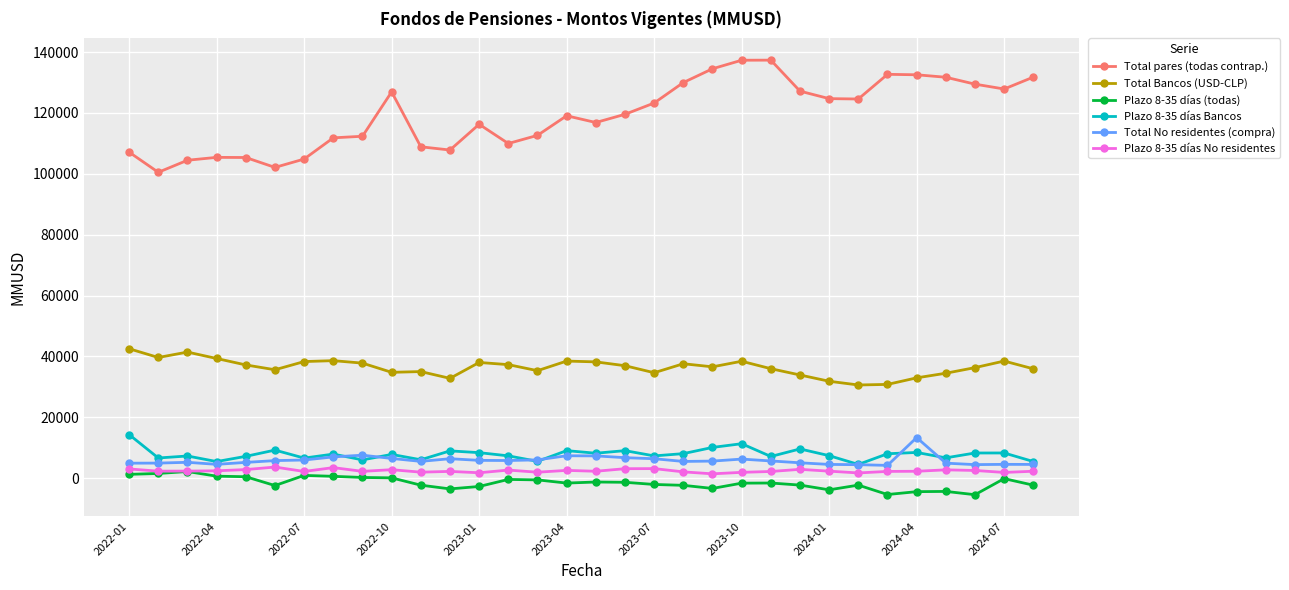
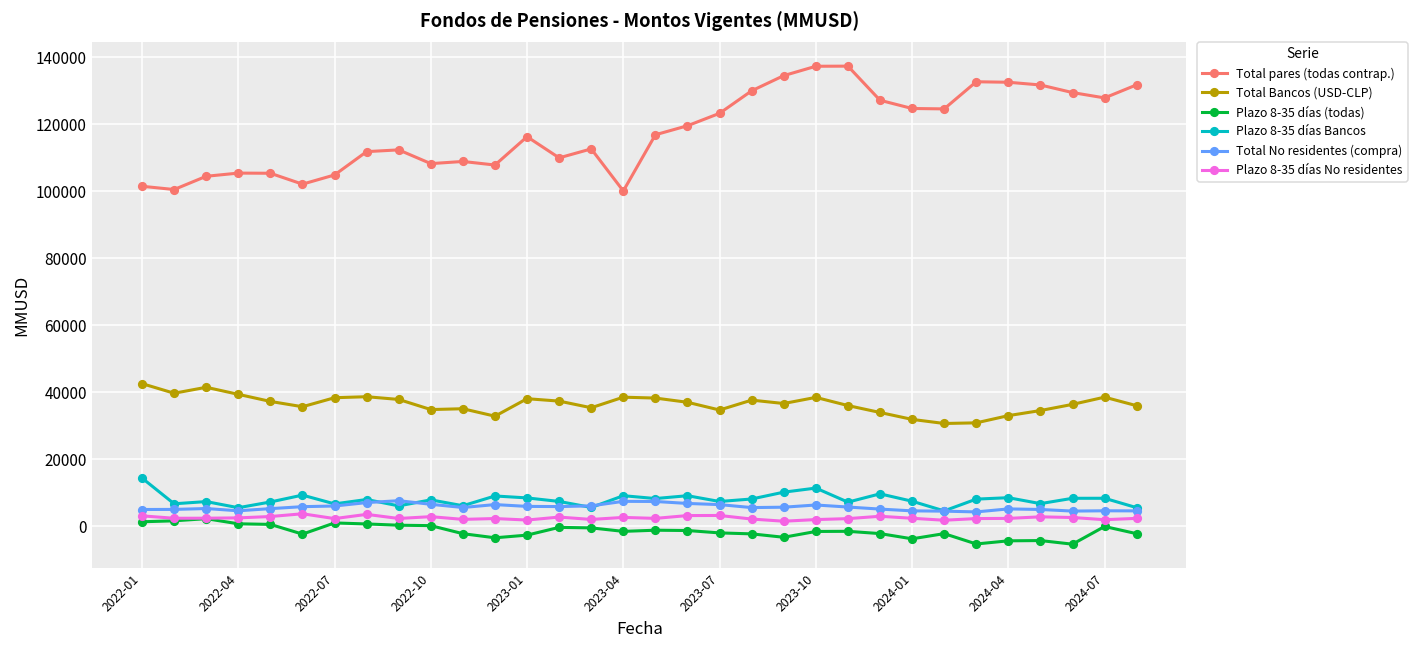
  {
    "Total pares (todas contrap.)": {
-     "2022-01": 107000,
+     "2022-01": 101000,
      "2022-04": 105000,
      "2022-07": 105000,
-     "2022-10": 127000,
+     "2022-10": 108000,
      "2023-01": 116000,
-     "2023-04": 119000,
+     "2023-04": 100000,
      "2023-07": 123000,
      "2023-10": 137000,
      "2024-01": 125000,
      "2024-04": 133000,
      "2024-07": 128000
    },
    "Total Bancos (USD-CLP)": {
      "2022-01": 43000,
      "2022-04": 39000,
      "2022-07": 38000,
      "2022-10": 35000,
      "2023-01": 38000,
      "2023-04": 38000,
      "2023-07": 35000,
      "2023-10": 38000,
      "2024-01": 32000,
      "2024-04": 33000,
      "2024-07": 39000
    },
    "Plazo 8-35 días (todas)": {
      "2022-01": 1000,
      "2022-04": 1000,
      "2022-07": 1000,
      "2022-10": 0,
      "2023-01": -3000,
      "2023-04": -2000,
      "2023-07": -2000,
      "2023-10": -2000,
      "2024-01": -4000,
      "2024-04": -4000,
      "2024-07": 0
    },
    "Plazo 8-35 días Bancos": {
      "2022-01": 14000,
      "2022-04": 5000,
      "2022-10": 8000,
      "2023-01": 8000,
      "2023-04": 9000,
      "2023-07": 7000,
      "2023-10": 11000,
      "2024-01": 7000,
      "2024-04": 8000,
      "2024-07": 8000
    },
    "Total No residentes (compra)": {
      "2022-01": 5000,
      "2022-04": 5000,
      "2022-10": 7000,
      "2023-01": 6000,
      "2023-04": 7000,
      "2023-07": 6000,
      "2023-10": 6000,
      "2024-01": 5000,
-     "2024-04": 13000,
+     "2024-04": 5000,
      "2024-07": 5000
    },
    "Plazo 8-35 días No residentes": {
      "2022-01": 3000,
      "2022-04": 2000,
      "2022-07": 2000,
      "2022-10": 3000,
      "2023-01": 2000,
      "2023-04": 3000,
      "2023-07": 3000,
      "2023-10": 2000,
      "2024-01": 2000,
      "2024-04": 2000,
      "2024-07": 2000
    }
  }
